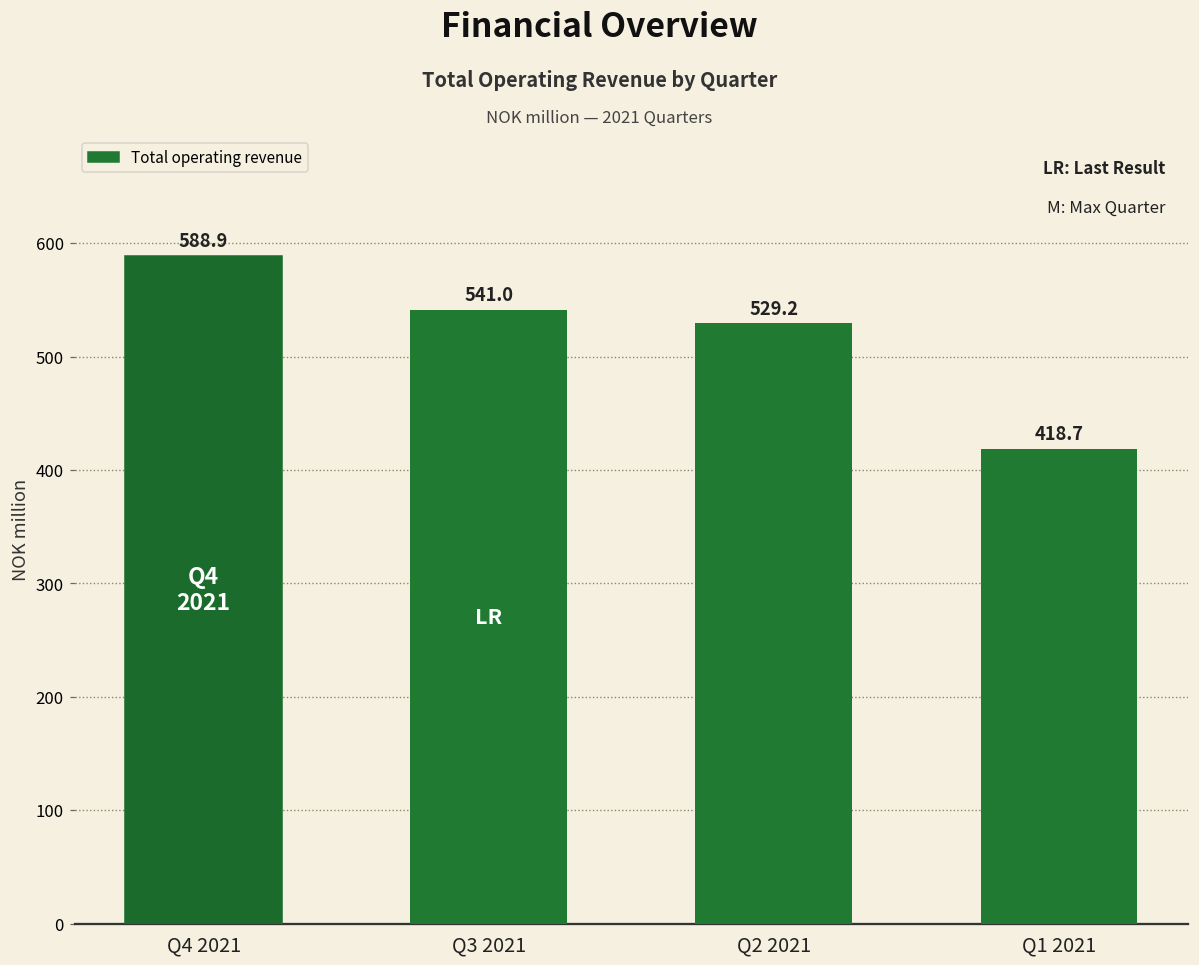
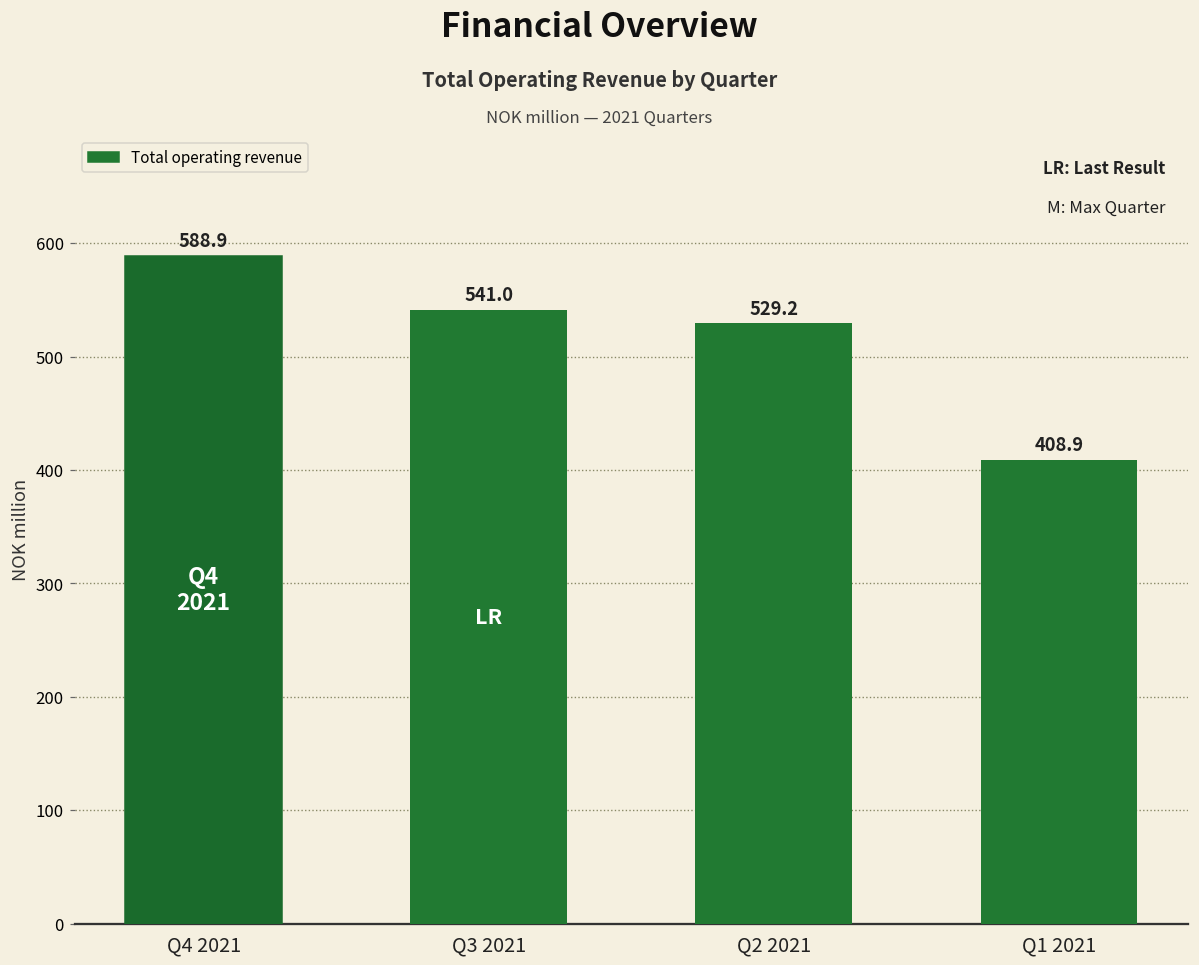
  {
    "Q4 2021": 588.9,
    "Q3 2021": 541.0,
    "Q2 2021": 529.2,
-   "Q1 2021": 418.7
+   "Q1 2021": 408.9
  }
